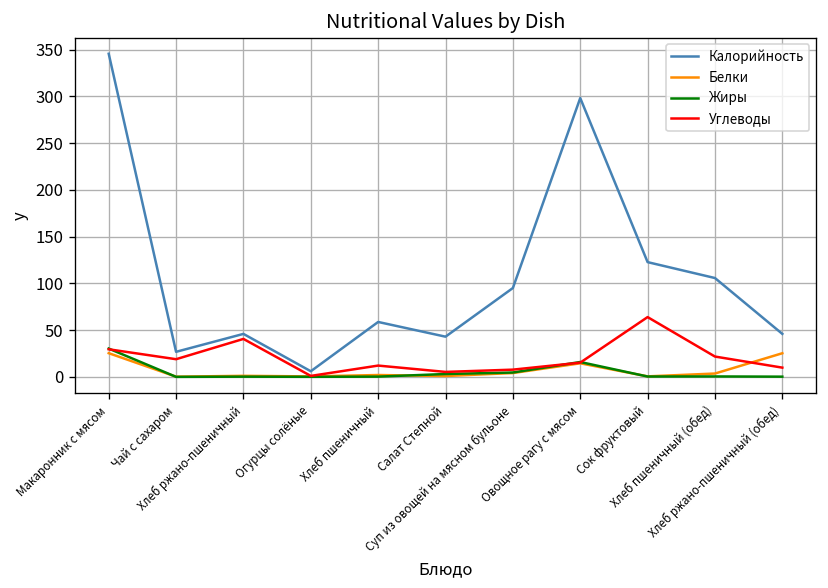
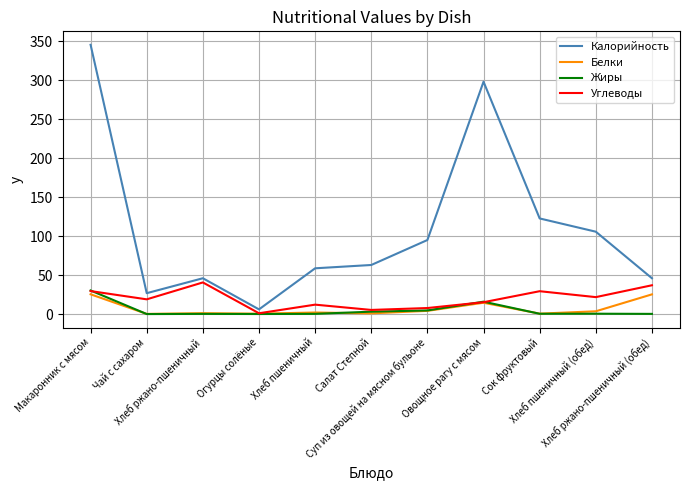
  {
    "Калорийность": {
      "Макаронник с мясом": 350,
      "Чай с сахаром": 30,
      "Хлеб ржано-пшеничный": 50,
      "Огурцы солёные": 10,
      "Хлеб пшеничный": 60,
-     "Салат Степной": 40,
+     "Салат Степной": 60,
      "Суп из овощей на мясном бульоне": 100,
      "Овощное рагу с мясом": 300,
      "Сок фруктовый": 120,
      "Хлеб пшеничный (обед)": 110,
      "Хлеб ржано-пшеничный (обед)": 50
    },
    "Белки": {
      "Макаронник с мясом": 30,
      "Хлеб ржано-пшеничный (обед)": 30
    },
    "Жиры": {
      "Хлеб ржано-пшеничный (обед)": 0
    },
    "Углеводы": {
      "Чай с сахаром": 20,
      "Хлеб ржано-пшеничный": 40,
      "Хлеб пшеничный": 10,
-     "Сок фруктовый": 60,
+     "Сок фруктовый": 30,
      "Хлеб пшеничный (обед)": 20,
-     "Хлеб ржано-пшеничный (обед)": 10
+     "Хлеб ржано-пшеничный (обед)": 40
    }
  }
